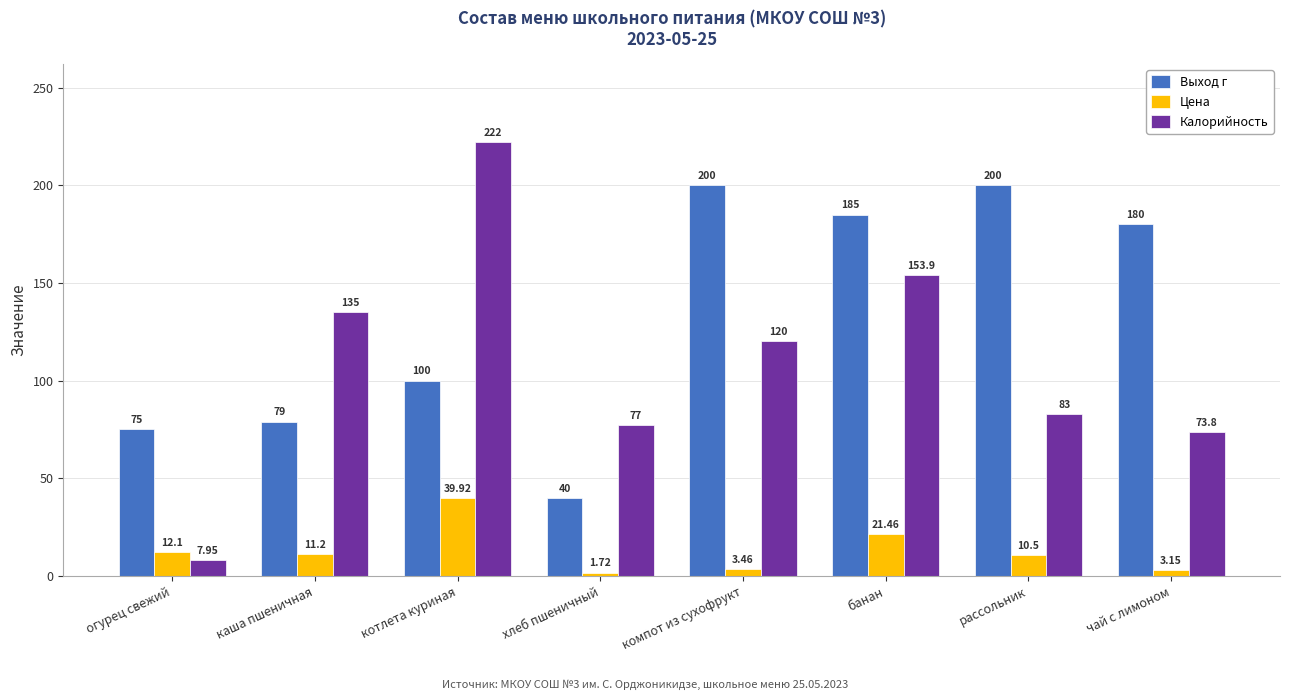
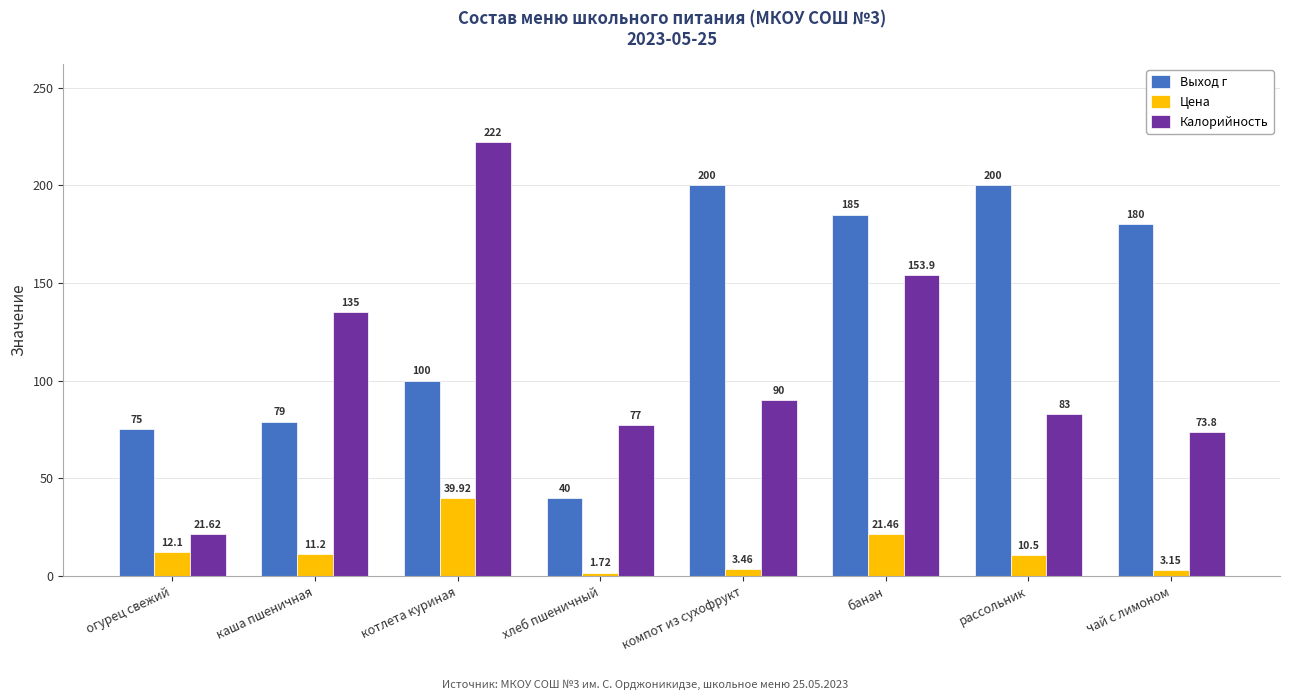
  {
    "Выход г": {
      "огурец свежий": 75,
      "каша пшеничная": 79,
      "котлета куриная": 100,
      "хлеб пшеничный": 40,
      "компот из сухофрукт": 200,
      "банан": 185,
      "рассольник": 200,
      "чай с лимоном": 180
    },
    "Цена": {
      "огурец свежий": 12.1,
      "каша пшеничная": 11.2,
      "котлета куриная": 39.92,
      "хлеб пшеничный": 1.72,
      "компот из сухофрукт": 3.46,
      "банан": 21.46,
      "рассольник": 10.5,
      "чай с лимоном": 3.15
    },
    "Калорийность": {
-     "огурец свежий": 7.95,
+     "огурец свежий": 21.62,
      "каша пшеничная": 135,
      "котлета куриная": 222,
      "хлеб пшеничный": 77,
-     "компот из сухофрукт": 120,
+     "компот из сухофрукт": 90,
      "банан": 153.9,
      "рассольник": 83,
      "чай с лимоном": 73.8
    }
  }
